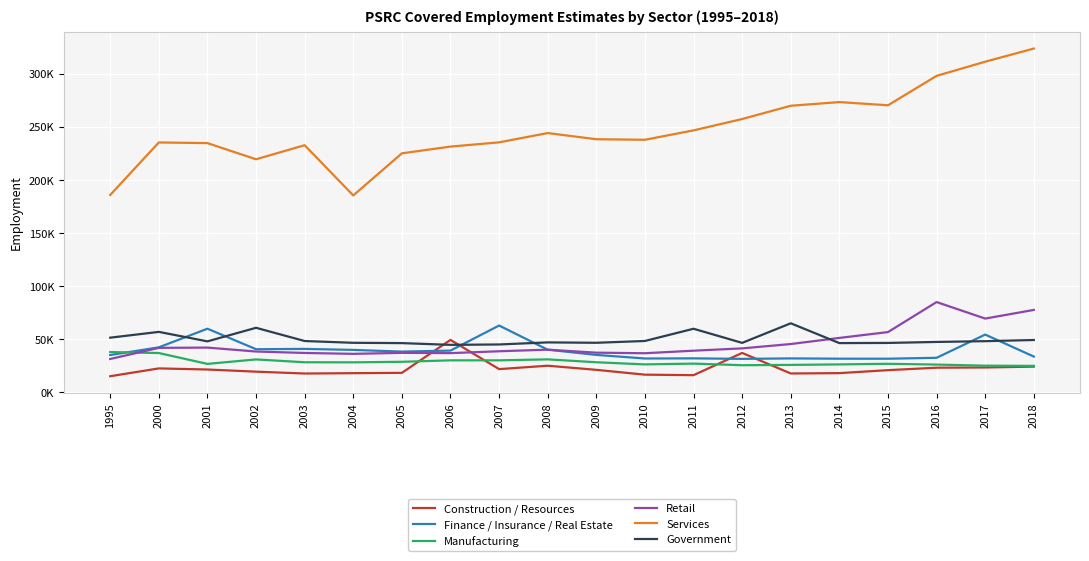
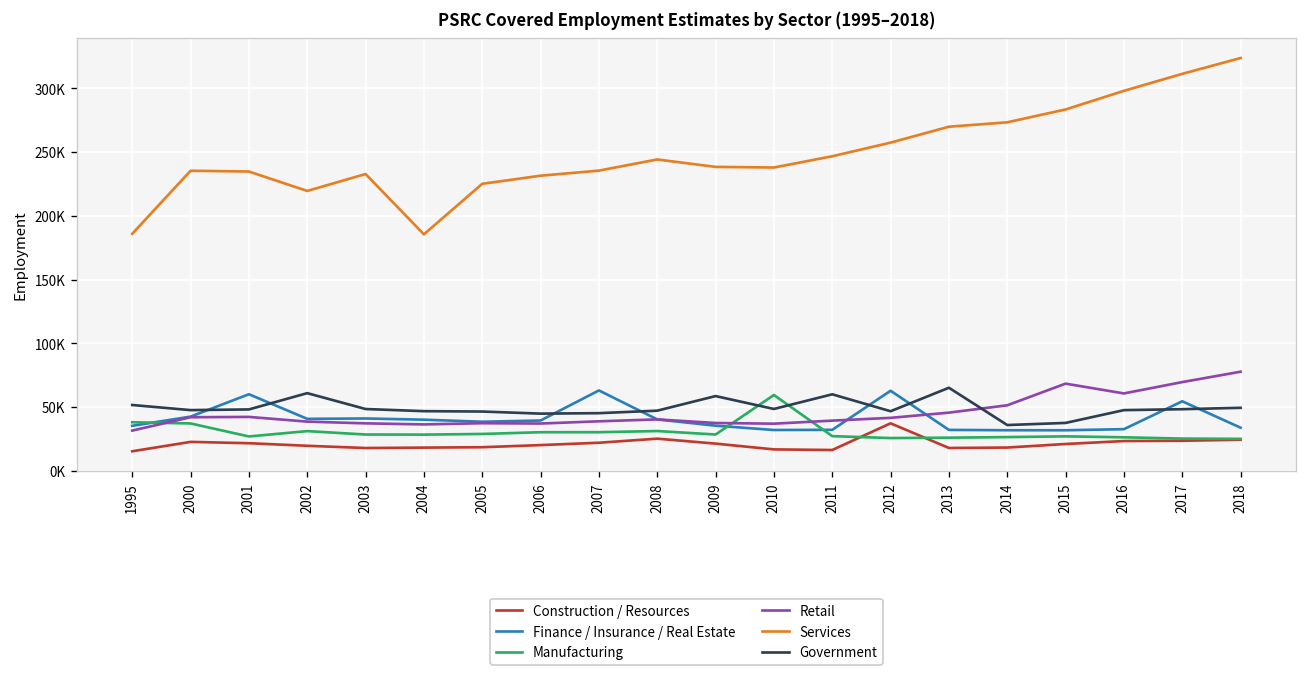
  {
    "Construction / Resources": {
      "1995": 15000,
      "2000": 23000,
      "2001": 22000,
      "2002": 20000,
      "2003": 18000,
      "2004": 18000,
      "2005": 18000,
-     "2006": 49000,
+     "2006": 20000,
      "2007": 22000,
      "2008": 25000,
      "2009": 21000,
      "2010": 17000,
      "2011": 16000,
      "2012": 37000,
      "2013": 18000,
      "2014": 18000,
      "2015": 21000,
      "2016": 23000
    },
    "Finance / Insurance / Real Estate": {
      "1995": 35000,
      "2001": 60000,
      "2003": 41000,
      "2004": 40000,
      "2007": 63000,
      "2010": 32000,
      "2011": 32000,
-     "2012": 32000,
+     "2012": 63000,
      "2013": 32000,
      "2014": 32000,
      "2015": 32000,
      "2016": 33000,
      "2017": 54000,
      "2018": 34000
    },
    "Manufacturing": {
      "1995": 38000,
      "2000": 37000,
      "2001": 27000,
      "2002": 31000,
      "2003": 28000,
      "2004": 28000,
      "2005": 29000,
      "2006": 30000,
      "2007": 30000,
      "2008": 31000,
      "2009": 28000,
-     "2010": 26000,
+     "2010": 59000,
      "2011": 27000,
      "2012": 26000,
      "2013": 26000,
      "2014": 26000,
      "2015": 27000,
      "2016": 26000
    },
    "Retail": {
      "1995": 32000,
      "2001": 42000,
      "2003": 37000,
      "2004": 36000,
      "2007": 39000,
      "2010": 37000,
      "2011": 39000,
      "2012": 41000,
      "2013": 46000,
      "2014": 51000,
-     "2015": 57000,
-     "2016": 85000,
+     "2015": 68000,
+     "2016": 61000,
      "2017": 70000,
      "2018": 78000
    },
    "Services": {
      "1995": 186000,
      "2000": 235000,
      "2001": 235000,
      "2002": 219000,
      "2003": 233000,
      "2004": 185000,
      "2005": 225000,
      "2006": 231000,
      "2007": 235000,
      "2008": 244000,
      "2009": 238000,
      "2010": 238000,
      "2011": 247000,
      "2012": 257000,
      "2013": 270000,
      "2014": 273000,
-     "2015": 270000,
+     "2015": 283000,
      "2016": 298000,
      "2017": 311000,
      "2018": 324000
    },
    "Government": {
      "1995": 52000,
-     "2000": 57000,
+     "2000": 48000,
      "2001": 48000,
      "2002": 61000,
      "2003": 48000,
      "2004": 47000,
      "2005": 46000,
      "2006": 45000,
      "2007": 45000,
      "2008": 47000,
-     "2009": 47000,
+     "2009": 59000,
      "2010": 48000,
      "2011": 60000,
      "2012": 47000,
      "2013": 65000,
-     "2014": 46000,
-     "2015": 47000,
+     "2014": 36000,
+     "2015": 38000,
      "2016": 48000,
      "2017": 48000,
      "2018": 49000
    }
  }
